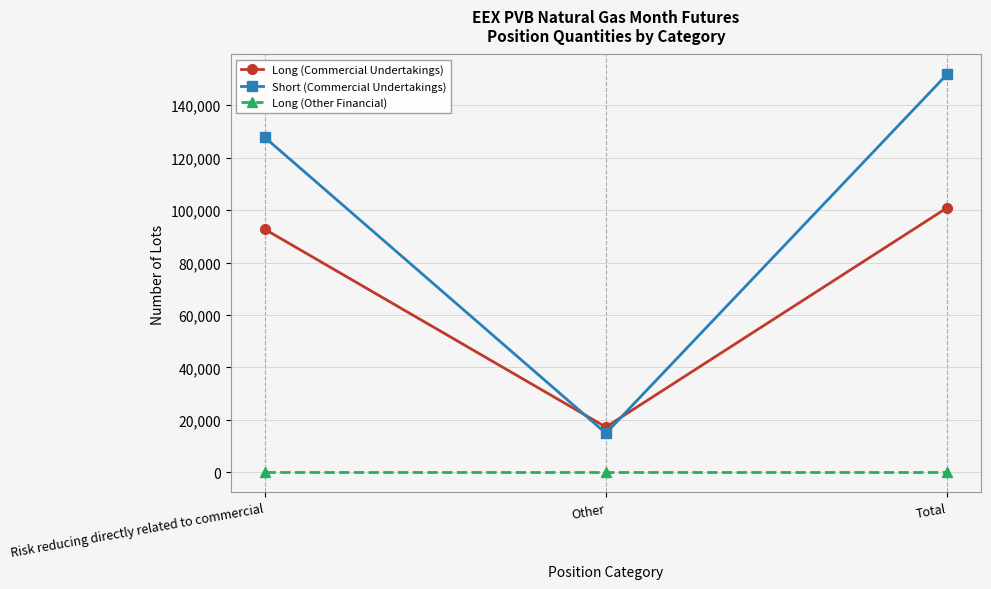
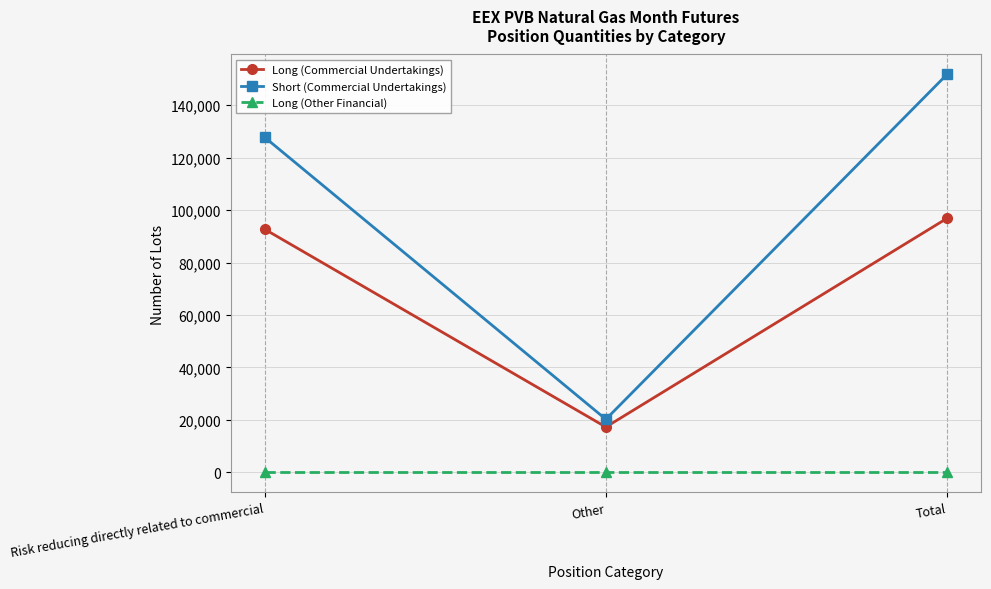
  {
    "Long (Commercial Undertakings)": {
      "Risk reducing directly related to commercial": "93,000",
      "Other": "17,000",
-     "Total": "101,000"
+     "Total": "97,000"
    },
    "Short (Commercial Undertakings)": {
      "Risk reducing directly related to commercial": "128,000",
-     "Other": "15,000",
+     "Other": "20,000",
      "Total": "152,000"
    },
    "Long (Other Financial)": {
      "Risk reducing directly related to commercial": "0",
      "Other": "0",
      "Total": "0"
    }
  }
